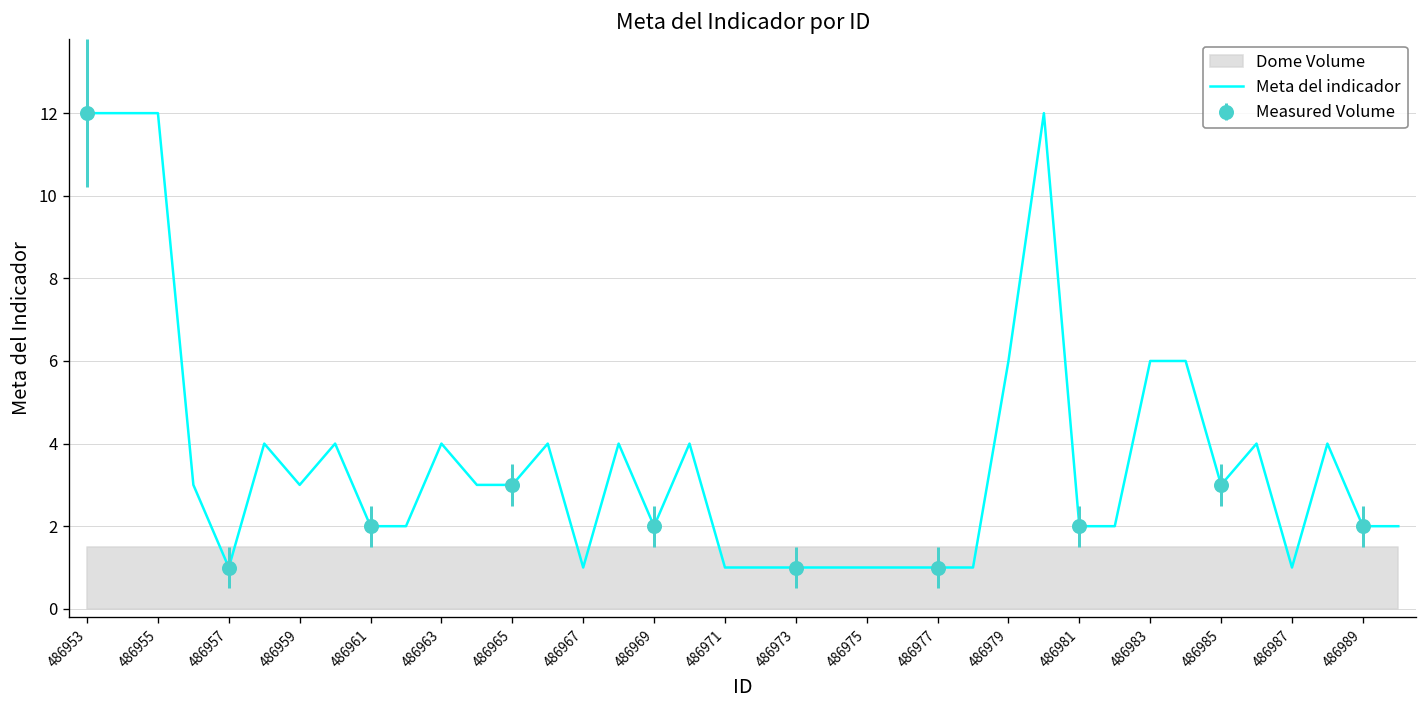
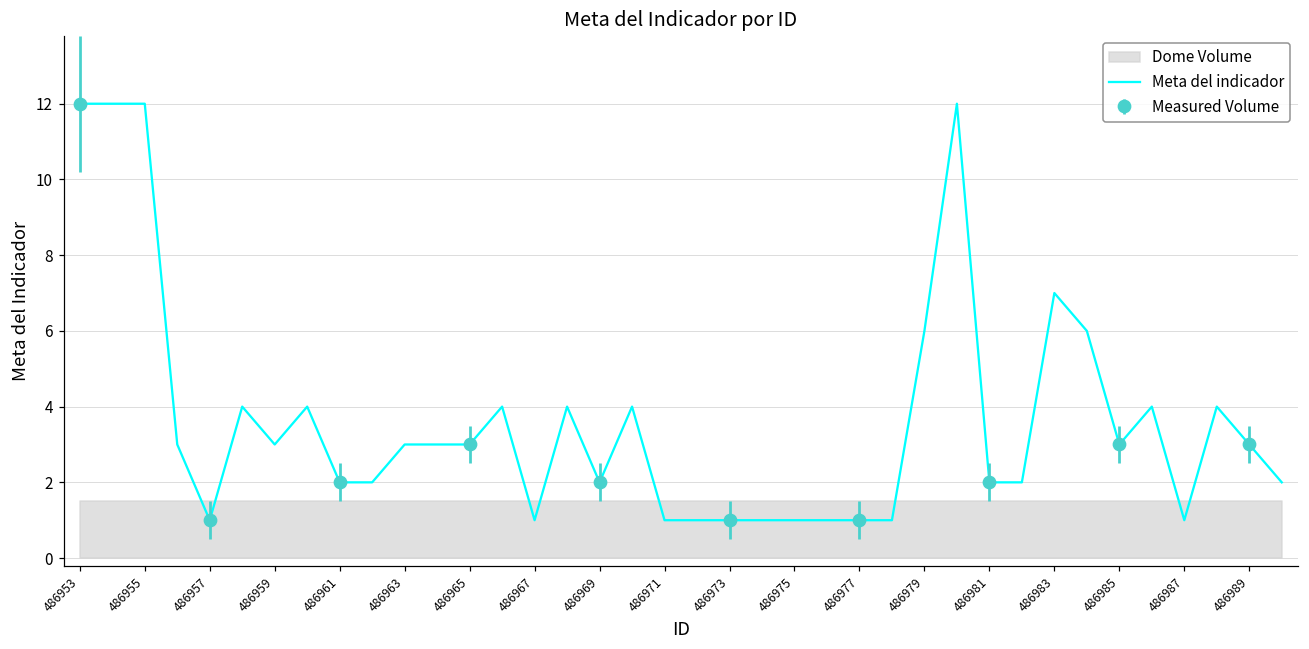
  {
    "Dome Volume": {
      "486953": 1.5,
      "486955": 1.5,
      "486957": 1.5,
      "486959": 1.5,
      "486961": 1.5,
      "486963": 1.5,
      "486965": 1.5,
      "486967": 1.5,
      "486969": 1.5,
      "486971": 1.5,
      "486973": 1.5,
      "486975": 1.5,
      "486977": 1.5,
      "486979": 1.5,
      "486981": 1.5,
      "486983": 1.5,
      "486985": 1.5,
      "486987": 1.5,
      "486989": 1.5
    },
    "Meta del indicador": {
      "486955": 12,
      "486959": 3,
-     "486963": 4,
+     "486963": 3,
      "486967": 1,
      "486971": 1,
      "486975": 1,
      "486979": 6,
-     "486983": 6,
+     "486983": 7,
      "486987": 1,
-     "486989": 2
+     "486989": 3
    }
  }
